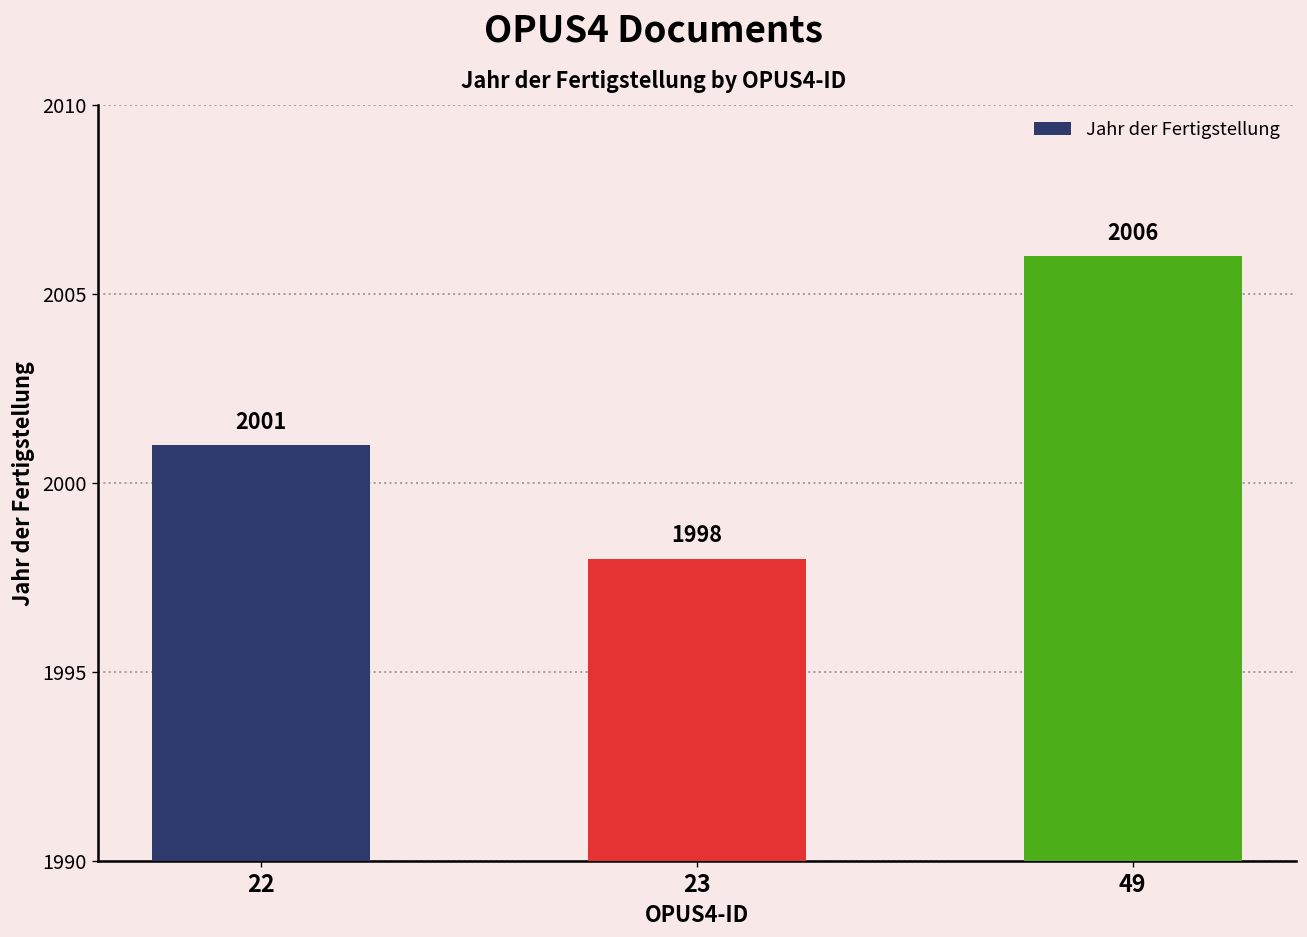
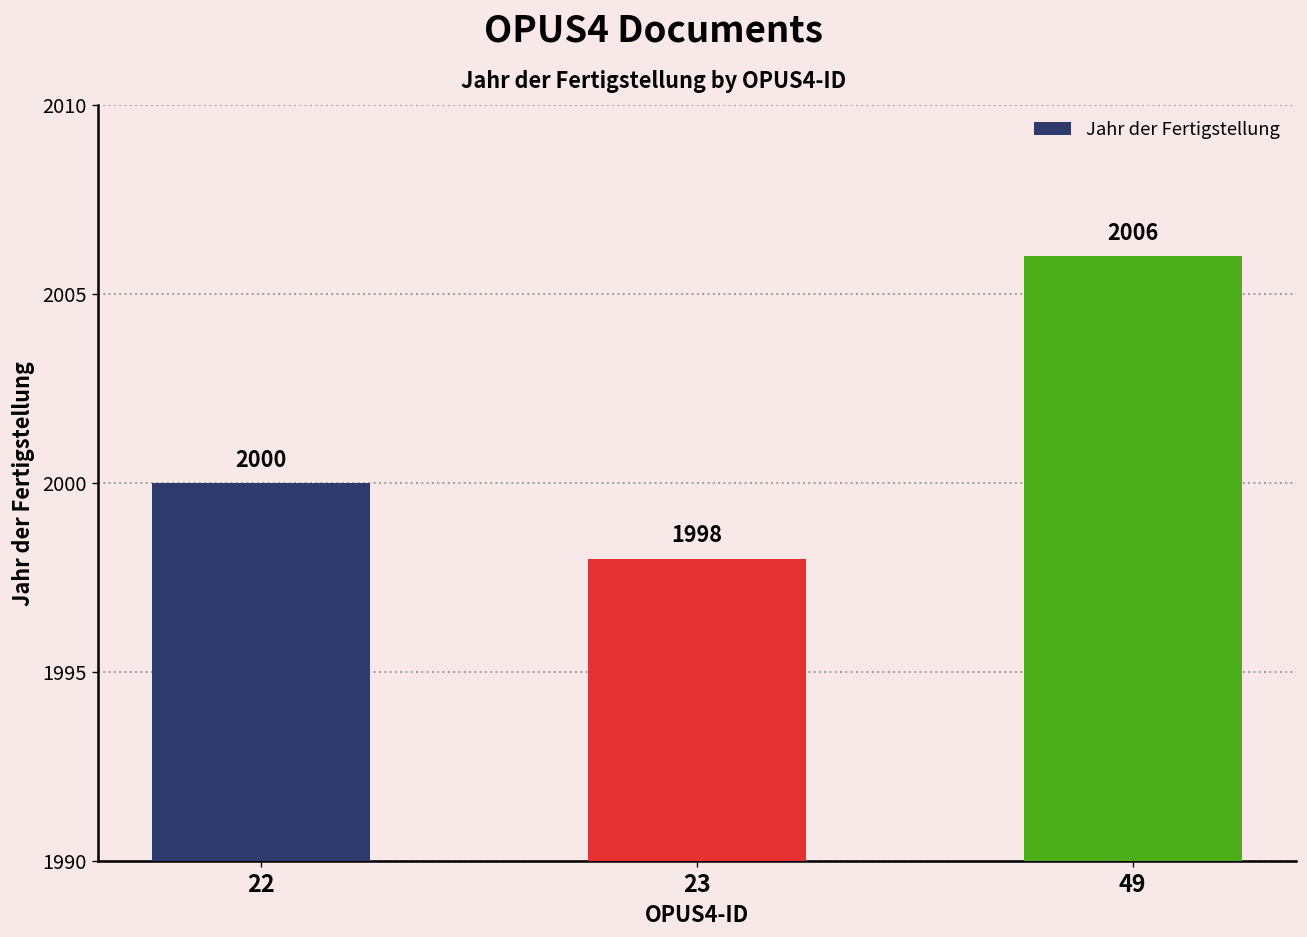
  {
-   "22": 2001,
+   "22": 2000,
    "23": 1998,
    "49": 2006
  }
